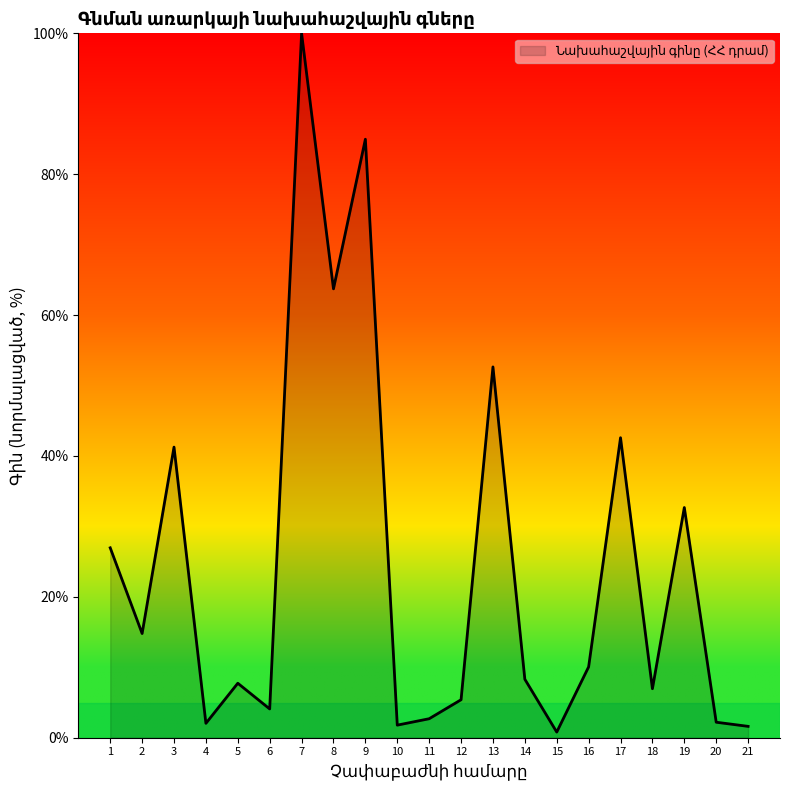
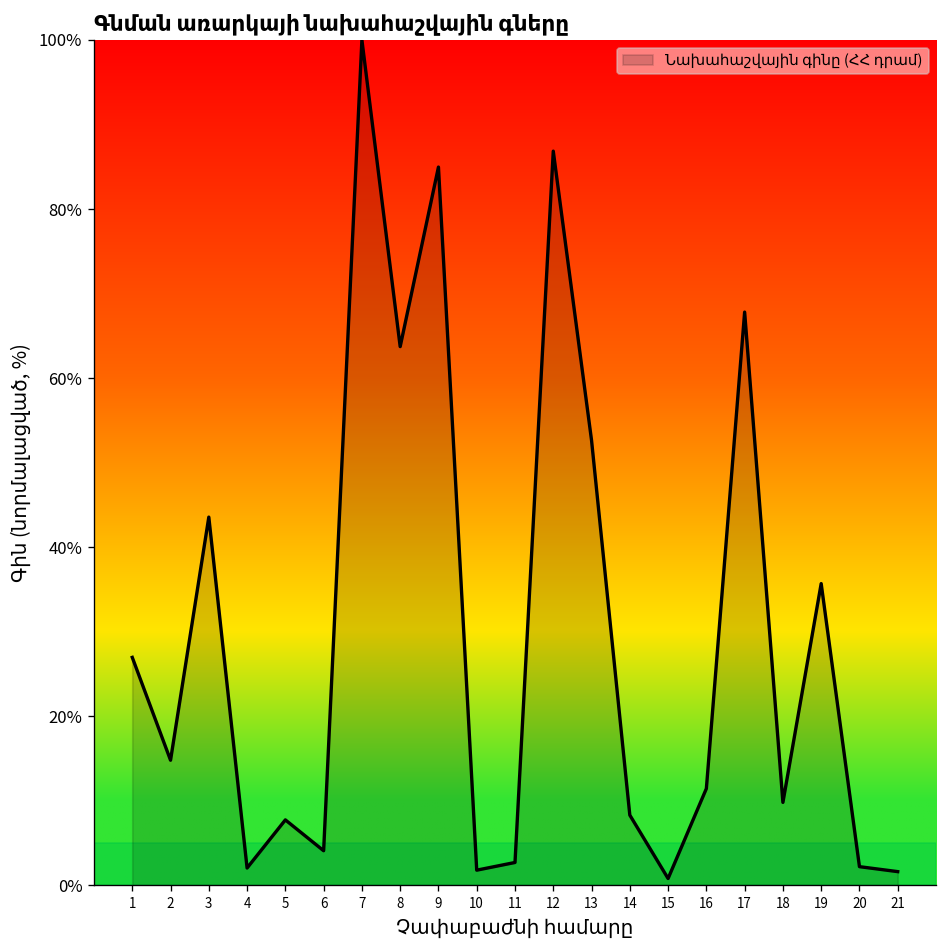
  {
    "1": "27%",
    "2": "15%",
-   "3": "41%",
+   "3": "44%",
    "5": "8%",
    "7": "100%",
    "8": "64%",
    "9": "85%",
-   "12": "5%",
+   "12": "87%",
    "13": "53%",
    "14": "8%",
-   "16": "10%",
-   "17": "43%",
-   "18": "7%",
-   "19": "33%"
+   "16": "11%",
+   "17": "68%",
+   "18": "10%",
+   "19": "36%"
  }
